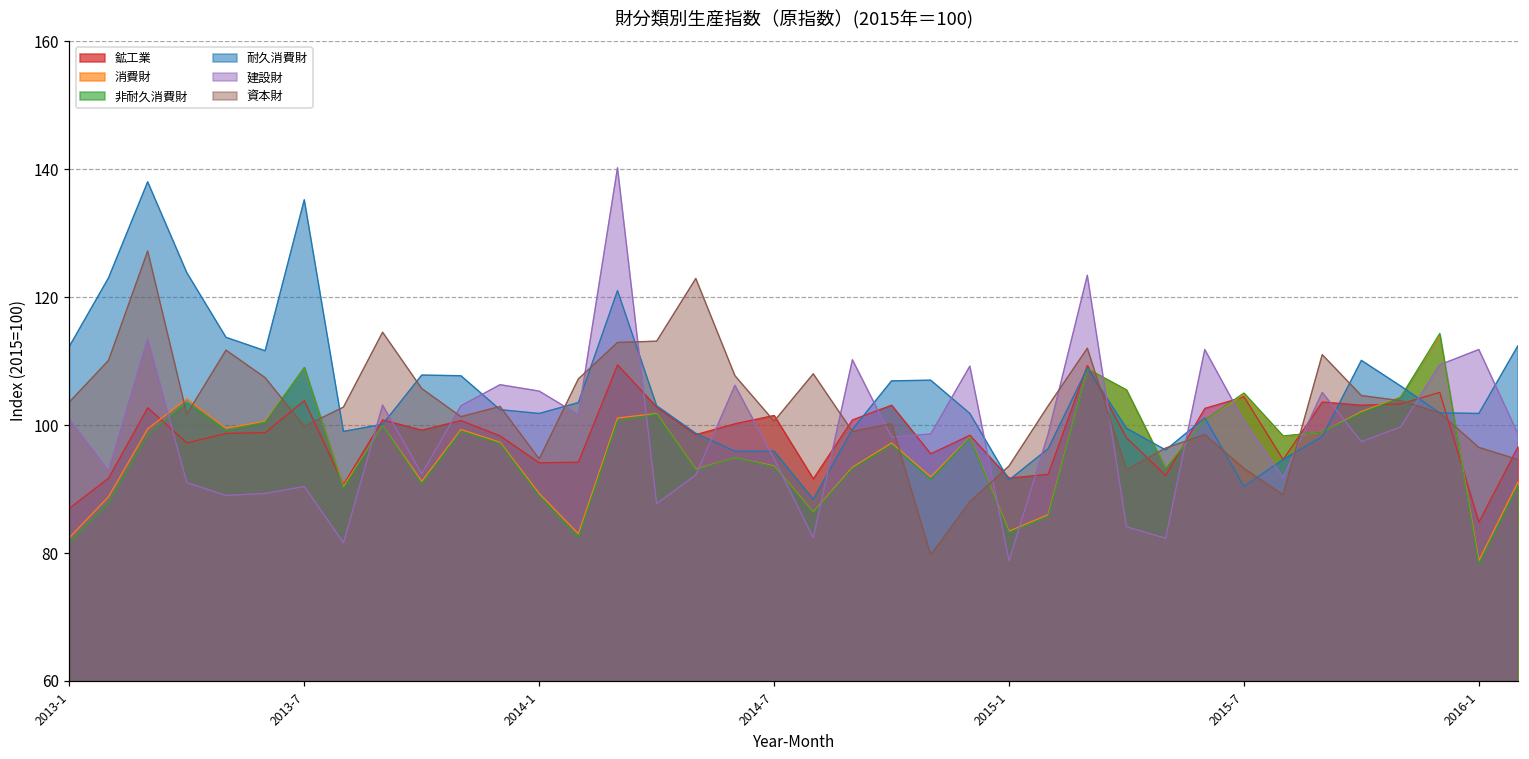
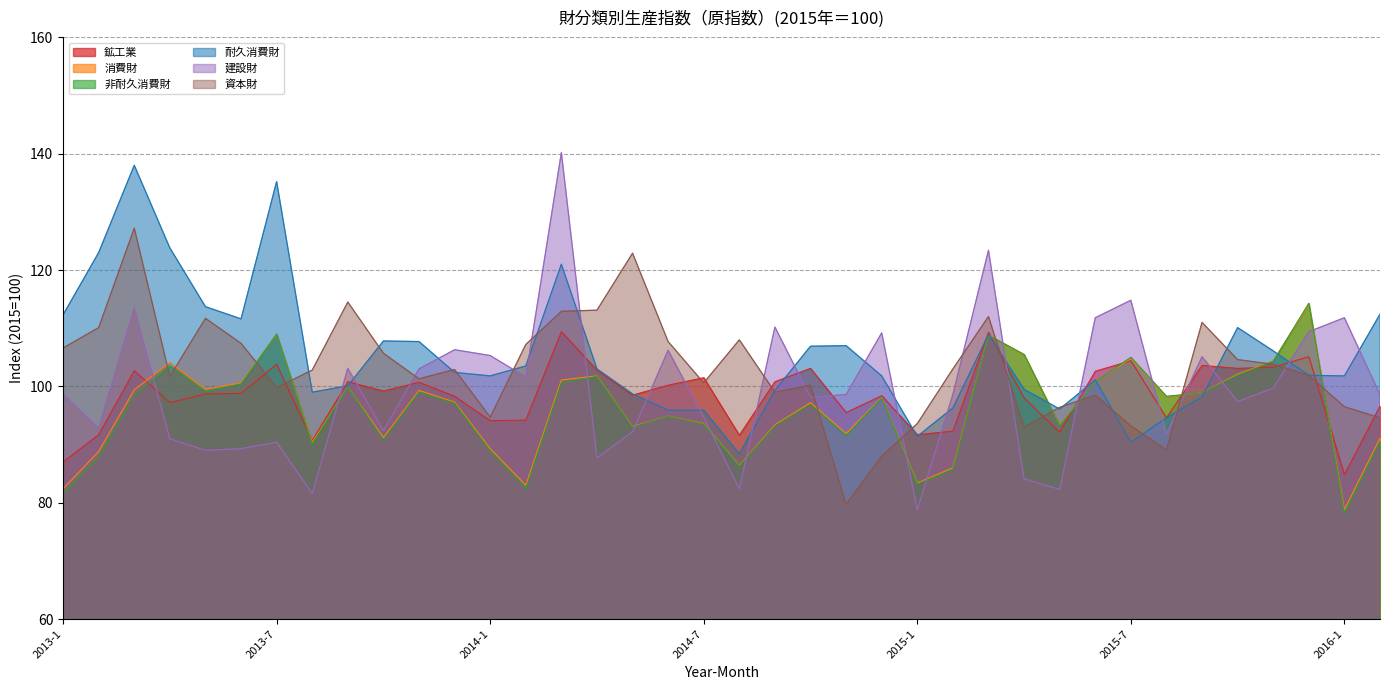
  {
    "鉱工業": {
      "2013-1": 87,
      "2013-7": 104,
      "2014-1": 94,
      "2014-7": 102,
      "2016-1": 85
    },
    "消費財": {
      "2013-1": 82,
      "2016-1": 79
    },
    "非耐久消費財": {
      "2013-1": 82,
      "2016-1": 78
    },
    "耐久消費財": {
      "2013-1": 112,
      "2013-7": 135,
      "2014-1": 102,
      "2014-7": 96,
      "2015-7": 90,
      "2016-1": 102
    },
    "建設財": {
-     "2013-1": 101,
+     "2013-1": 99,
      "2013-7": 90,
      "2014-1": 105,
      "2014-7": 95,
      "2015-1": 79,
-     "2015-7": 101,
+     "2015-7": 115,
      "2016-1": 112
    },
    "資本財": {
-     "2013-1": 104,
+     "2013-1": 107,
      "2013-7": 100,
      "2014-1": 95,
      "2014-7": 101,
      "2015-1": 94,
      "2015-7": 93,
      "2016-1": 97
    }
  }
